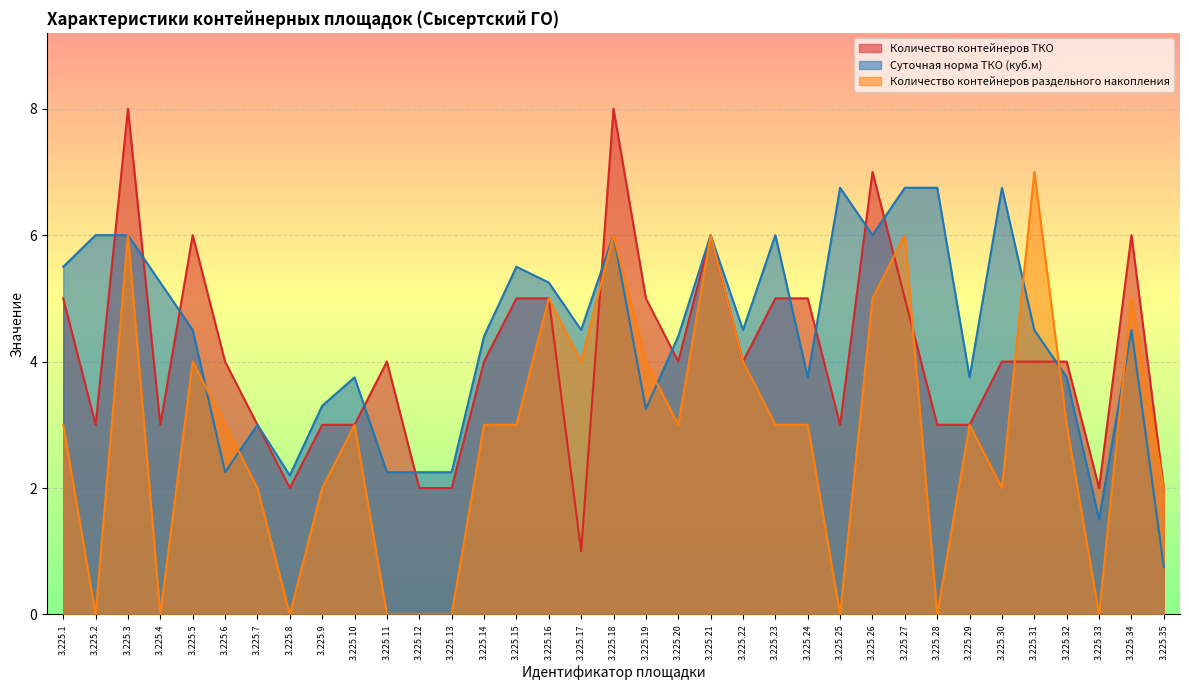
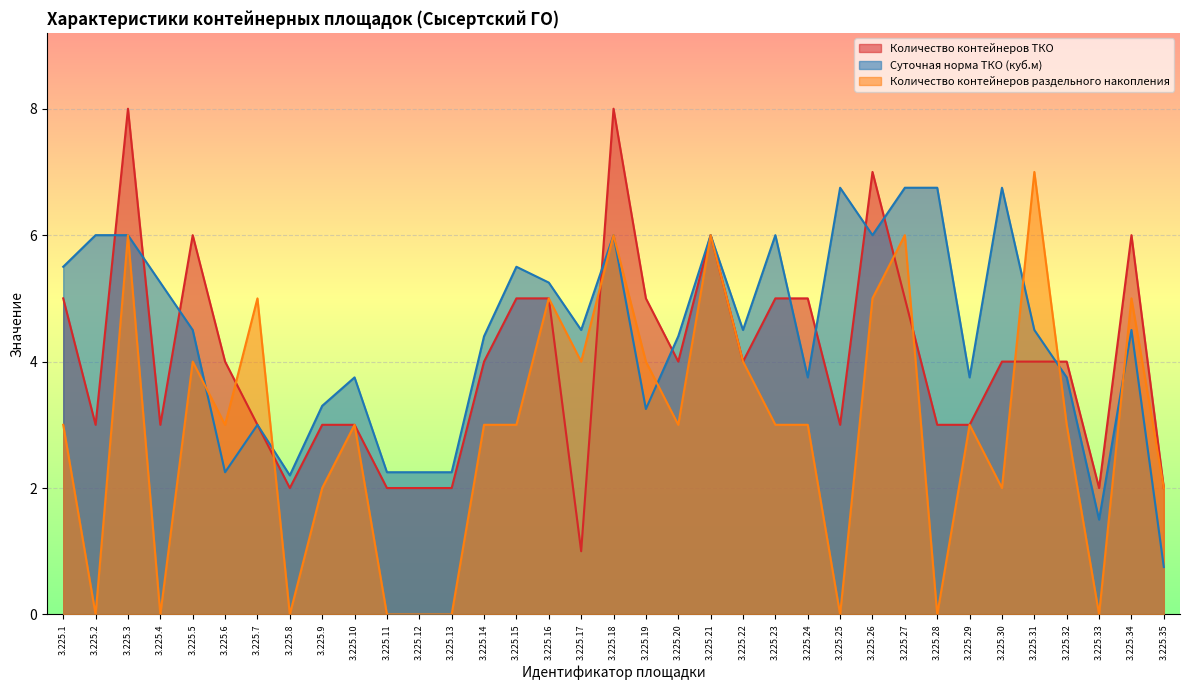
  {
    "Количество контейнеров ТКО": {
      "3.225.1": 5,
      "3.225.2": 3,
      "3.225.3": 8,
      "3.225.4": 3,
      "3.225.5": 6,
      "3.225.6": 4,
      "3.225.8": 2,
      "3.225.9": 3,
-     "3.225.11": 4,
+     "3.225.11": 2,
      "3.225.12": 2,
      "3.225.13": 2,
      "3.225.14": 4,
      "3.225.15": 5,
      "3.225.17": 1,
      "3.225.18": 8,
      "3.225.19": 5,
      "3.225.20": 4,
      "3.225.23": 5,
      "3.225.24": 5,
      "3.225.25": 3,
      "3.225.26": 7,
      "3.225.27": 5,
      "3.225.28": 3,
      "3.225.30": 4,
      "3.225.31": 4,
      "3.225.32": 4,
      "3.225.33": 2,
      "3.225.34": 6
    },
    "Суточная норма ТКО (куб.м)": {
      "3.225.1": 5.5,
      "3.225.2": 6,
      "3.225.4": 5.3,
      "3.225.5": 4.5,
      "3.225.6": 2.3,
      "3.225.8": 2.2,
      "3.225.9": 3.3,
      "3.225.10": 3.8,
      "3.225.11": 2.3,
      "3.225.12": 2.3,
      "3.225.13": 2.3,
      "3.225.14": 4.4,
      "3.225.15": 5.5,
      "3.225.16": 5.3,
      "3.225.17": 4.5,
      "3.225.19": 3.3,
      "3.225.20": 4.4,
      "3.225.22": 4.5,
      "3.225.23": 6,
      "3.225.24": 3.8,
      "3.225.25": 6.8,
      "3.225.26": 6,
      "3.225.27": 6.8,
      "3.225.28": 6.8,
      "3.225.29": 3.8,
      "3.225.30": 6.8,
      "3.225.31": 4.5,
      "3.225.32": 3.8,
      "3.225.33": 1.5,
      "3.225.34": 4.5,
      "3.225.35": 0.8
    },
    "Количество контейнеров раздельного накопления": {
      "3.225.1": 3,
      "3.225.2": 0,
      "3.225.4": 0,
      "3.225.5": 4,
      "3.225.6": 3,
-     "3.225.7": 2,
+     "3.225.7": 5,
      "3.225.8": 0,
      "3.225.9": 2,
      "3.225.11": 0,
      "3.225.12": 0,
      "3.225.13": 0,
      "3.225.14": 3,
      "3.225.15": 3,
      "3.225.17": 4,
      "3.225.19": 4,
      "3.225.20": 3,
      "3.225.23": 3,
      "3.225.24": 3,
      "3.225.25": 0,
      "3.225.26": 5,
      "3.225.27": 6,
      "3.225.28": 0,
      "3.225.30": 2,
      "3.225.31": 7,
      "3.225.32": 3,
      "3.225.33": 0,
      "3.225.34": 5
    }
  }
